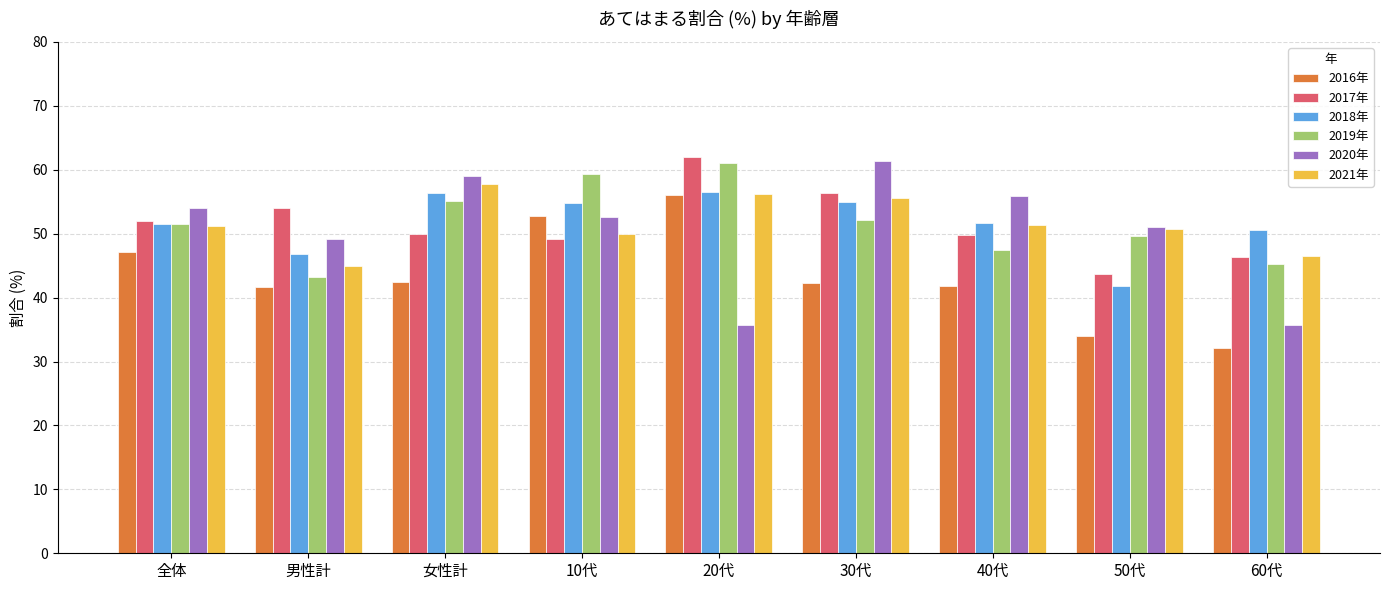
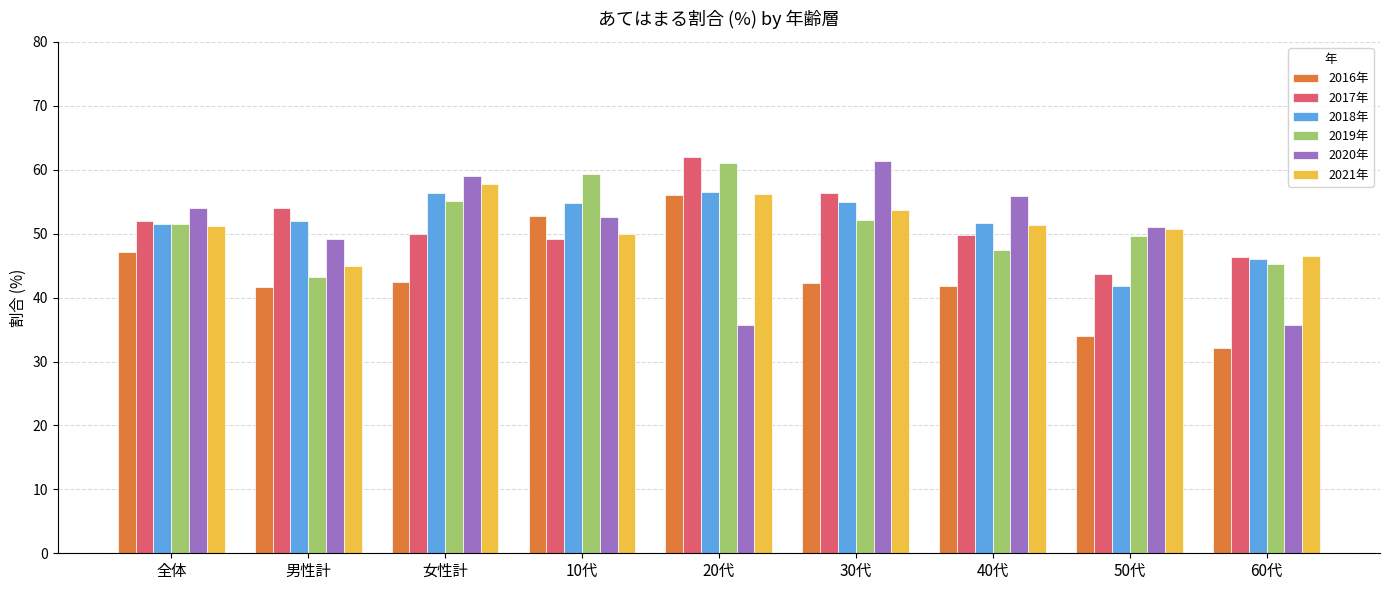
  {
    "2016年": {
      "全体": 47,
      "男性計": 42,
      "女性計": 42,
      "10代": 53,
      "20代": 56,
      "30代": 42,
      "40代": 42,
      "50代": 34,
      "60代": 32
    },
    "2017年": {
      "全体": 52,
      "男性計": 54,
      "女性計": 50,
      "10代": 49,
      "20代": 62,
      "30代": 56,
      "40代": 50,
      "50代": 44,
      "60代": 46
    },
    "2018年": {
      "全体": 52,
-     "男性計": 47,
+     "男性計": 52,
      "女性計": 56,
      "10代": 55,
      "20代": 57,
      "30代": 55,
      "40代": 52,
      "50代": 42,
-     "60代": 51
+     "60代": 46
    },
    "2019年": {
      "全体": 52,
      "男性計": 43,
      "女性計": 55,
      "10代": 59,
      "20代": 61,
      "30代": 52,
      "40代": 47,
      "50代": 50,
      "60代": 45
    },
    "2020年": {
      "全体": 54,
      "男性計": 49,
      "女性計": 59,
      "10代": 53,
      "20代": 36,
      "30代": 61,
      "40代": 56,
      "50代": 51,
      "60代": 36
    },
    "2021年": {
      "全体": 51,
      "男性計": 45,
      "女性計": 58,
      "10代": 50,
      "20代": 56,
-     "30代": 56,
+     "30代": 54,
      "40代": 51,
      "50代": 51,
      "60代": 47
    }
  }
